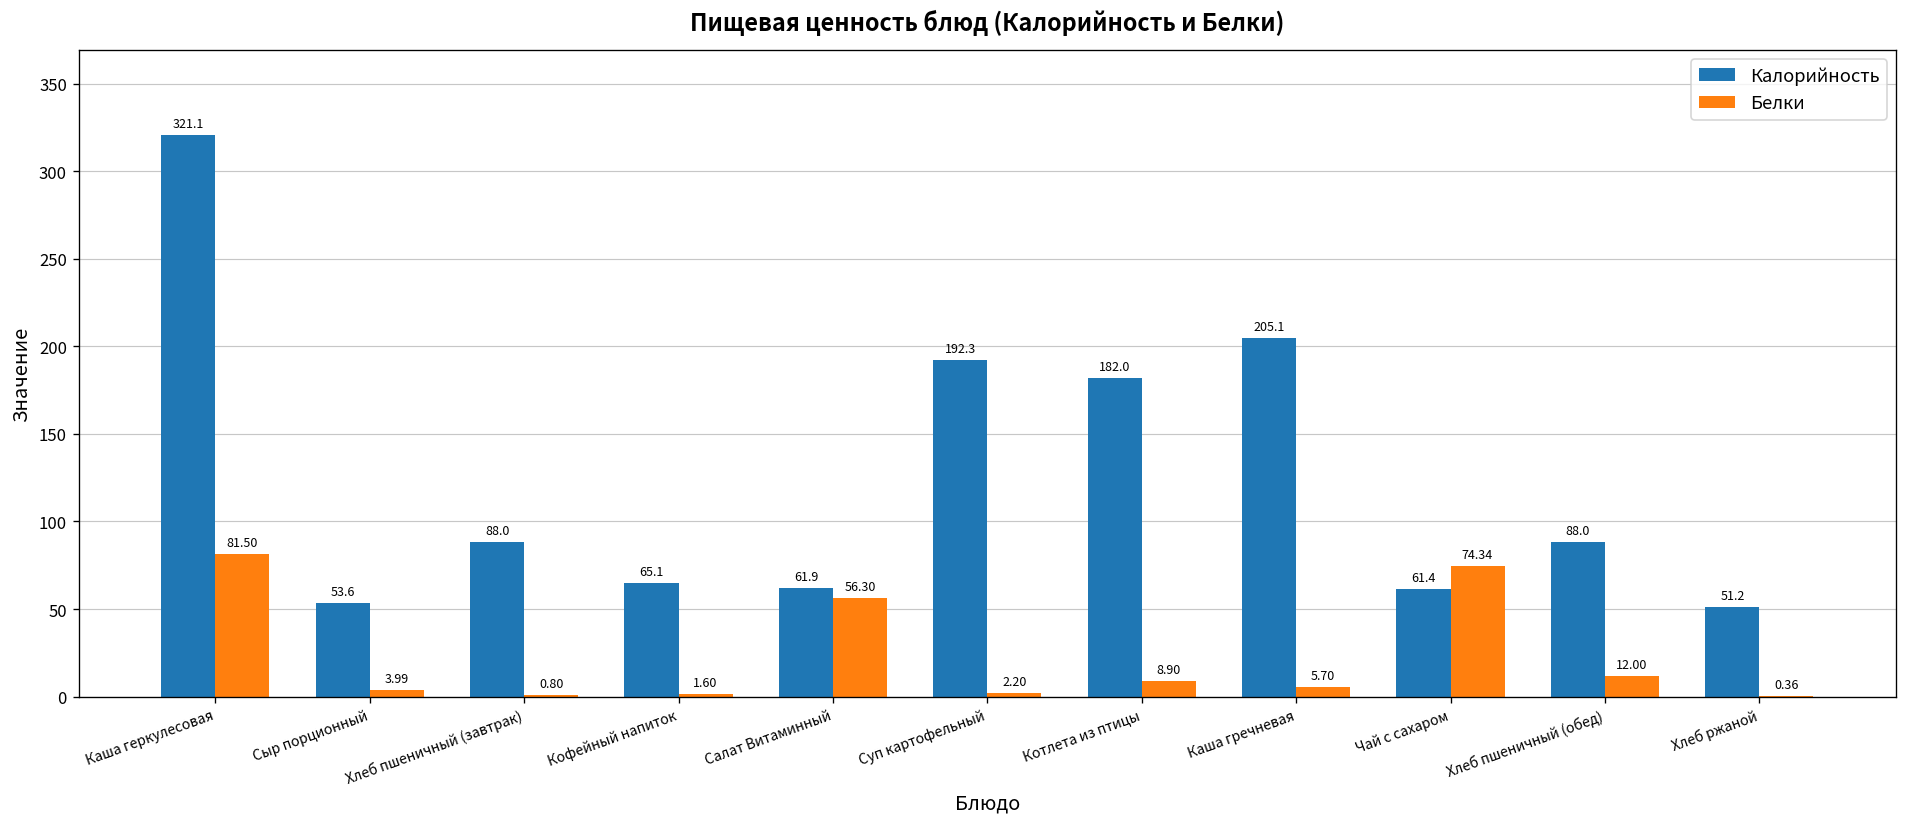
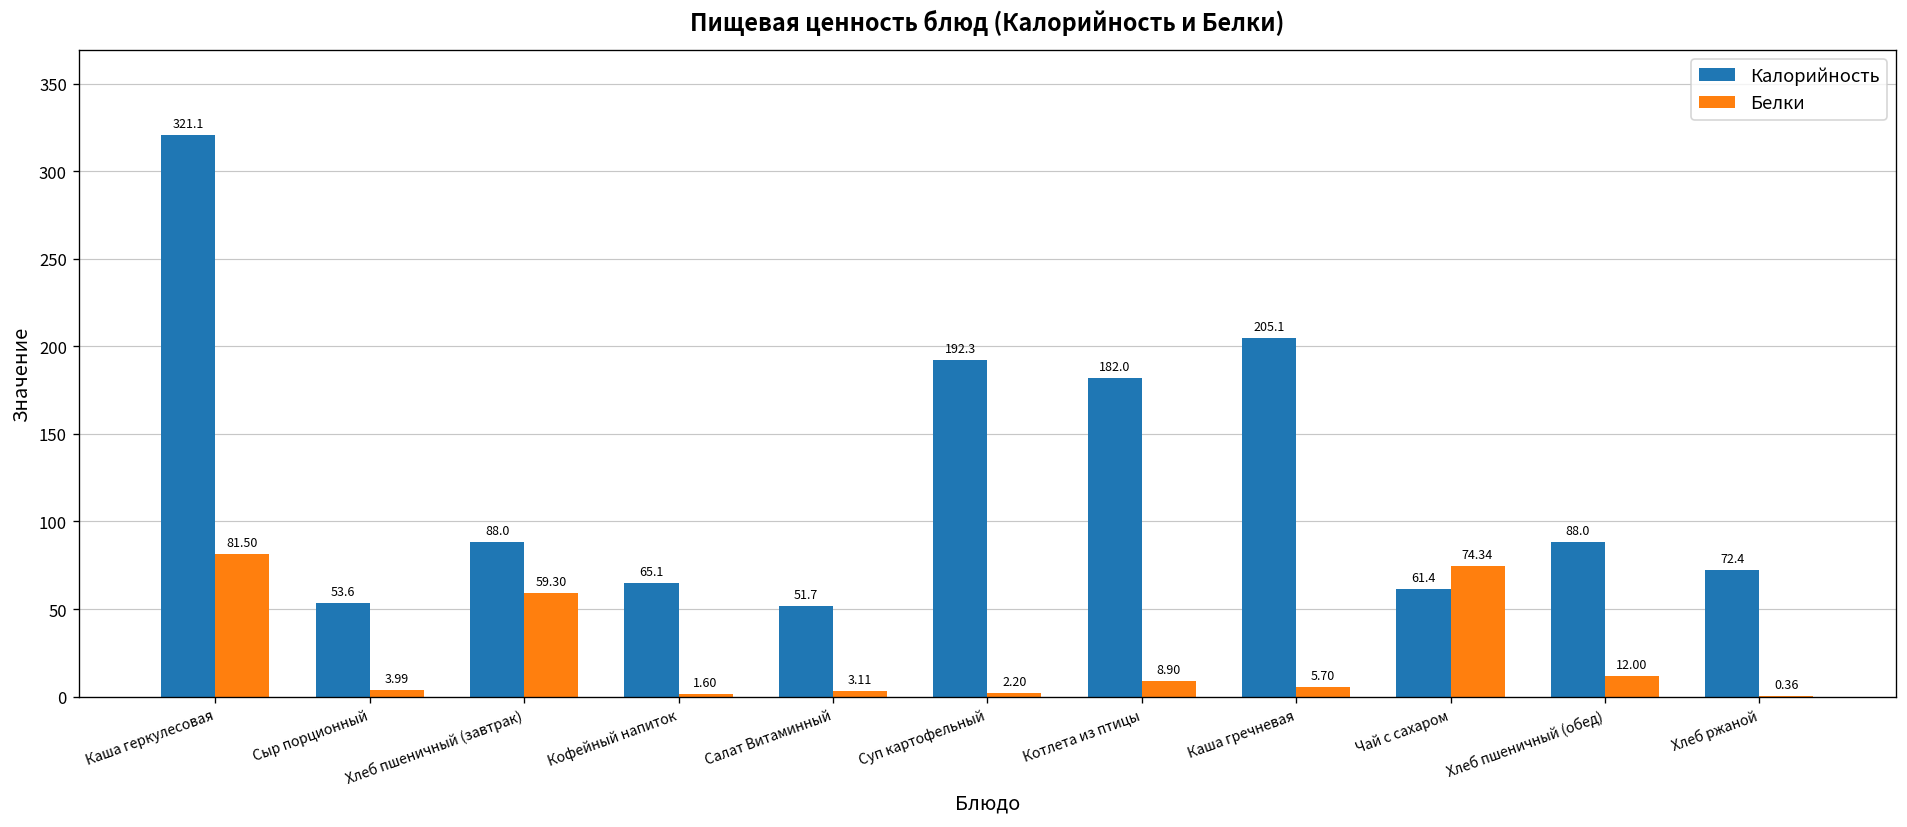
  {
    "Калорийность": {
      "Каша геркулесовая": 321.1,
      "Сыр порционный": 53.6,
      "Хлеб пшеничный (завтрак)": 88.0,
      "Кофейный напиток": 65.1,
-     "Салат Витаминный": 61.9,
+     "Салат Витаминный": 51.7,
      "Суп картофельный": 192.3,
      "Котлета из птицы": 182.0,
      "Каша гречневая": 205.1,
      "Чай с сахаром": 61.4,
      "Хлеб пшеничный (обед)": 88.0,
-     "Хлеб ржаной": 51.2
+     "Хлеб ржаной": 72.4
    },
    "Белки": {
      "Каша геркулесовая": 81.50,
      "Сыр порционный": 3.99,
-     "Хлеб пшеничный (завтрак)": 0.80,
+     "Хлеб пшеничный (завтрак)": 59.30,
      "Кофейный напиток": 1.60,
-     "Салат Витаминный": 56.30,
+     "Салат Витаминный": 3.11,
      "Суп картофельный": 2.20,
      "Котлета из птицы": 8.90,
      "Каша гречневая": 5.70,
      "Чай с сахаром": 74.34,
      "Хлеб пшеничный (обед)": 12.00,
      "Хлеб ржаной": 0.36
    }
  }
